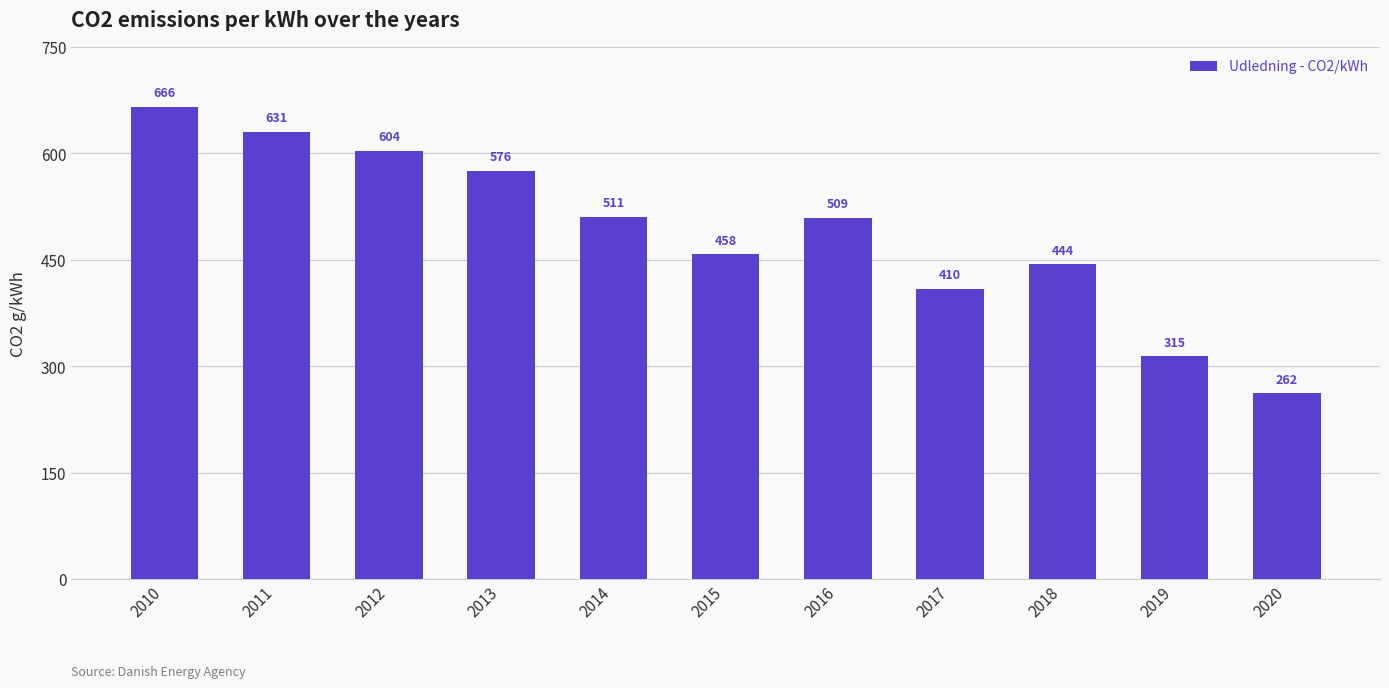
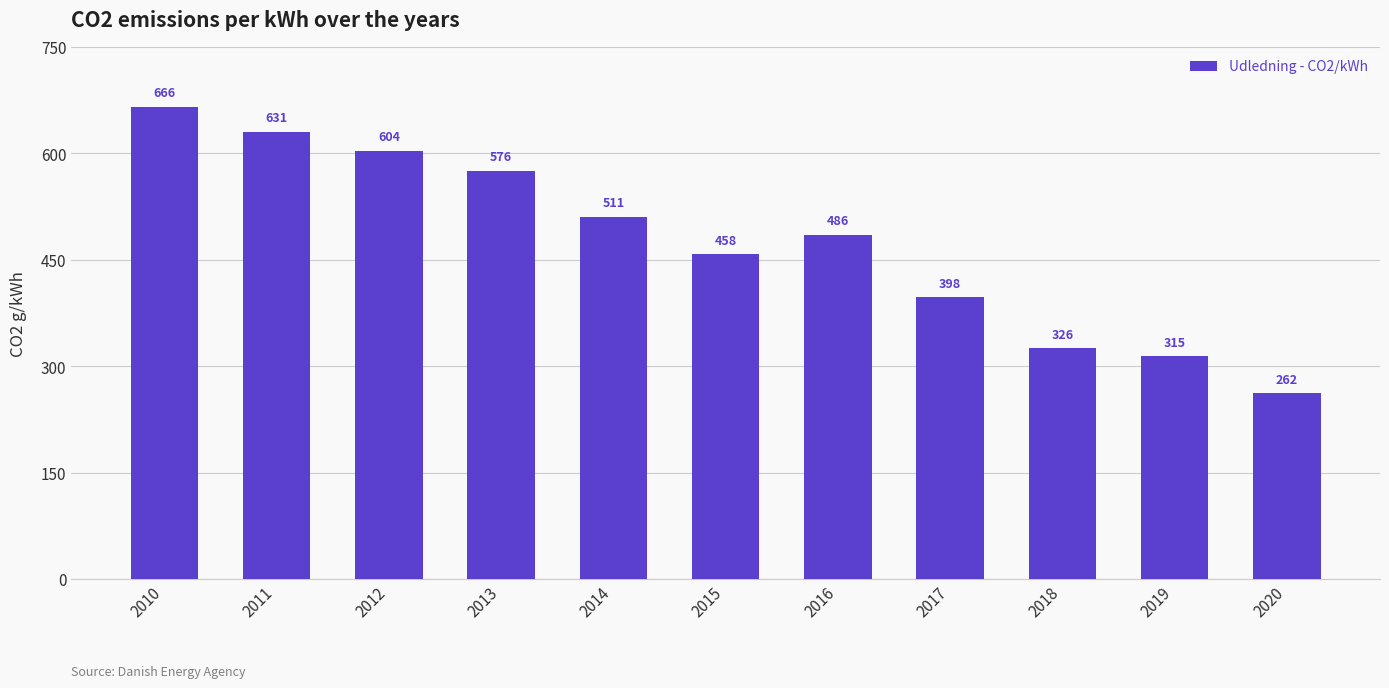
  {
    "2010": 666,
    "2011": 631,
    "2012": 604,
    "2013": 576,
    "2014": 511,
    "2015": 458,
-   "2016": 509,
-   "2017": 410,
-   "2018": 444,
+   "2016": 486,
+   "2017": 398,
+   "2018": 326,
    "2019": 315,
    "2020": 262
  }
